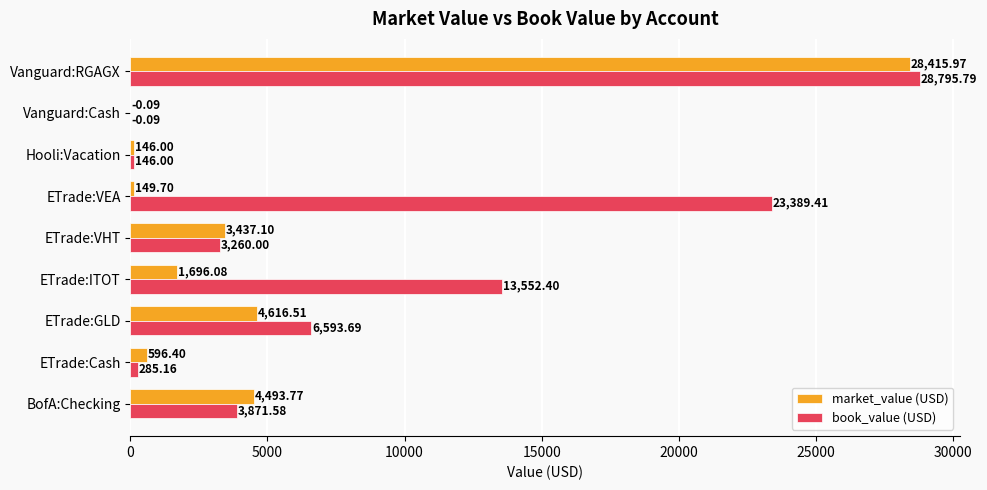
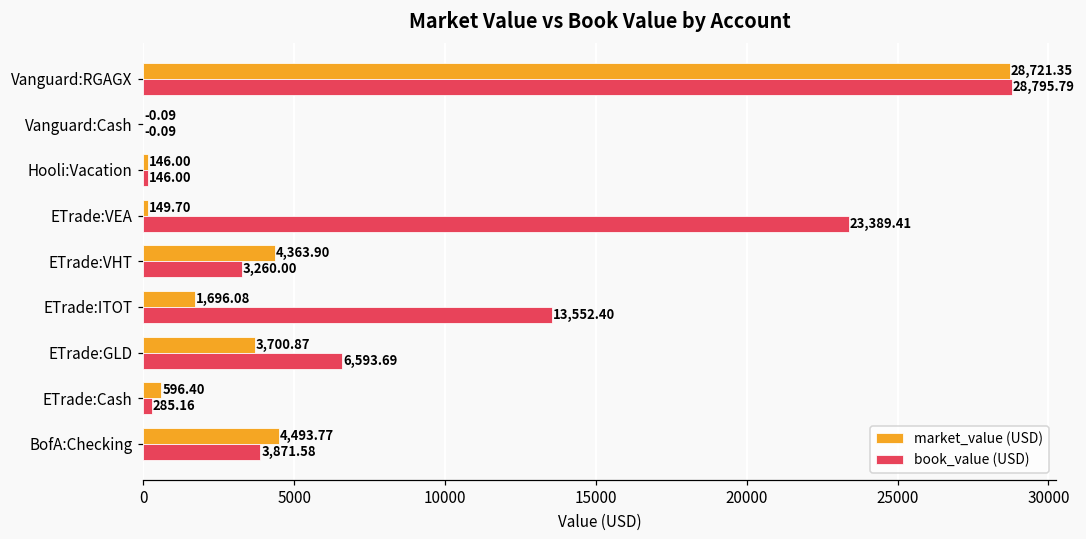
  {
    "market_value (USD)": {
-     "Vanguard:RGAGX": "28,415.97",
+     "Vanguard:RGAGX": "28,721.35",
      "Vanguard:Cash": "-0.09",
      "Hooli:Vacation": "146.00",
      "ETrade:VEA": "149.70",
-     "ETrade:VHT": "3,437.10",
+     "ETrade:VHT": "4,363.90",
      "ETrade:ITOT": "1,696.08",
-     "ETrade:GLD": "4,616.51",
+     "ETrade:GLD": "3,700.87",
      "ETrade:Cash": "596.40",
      "BofA:Checking": "4,493.77"
    },
    "book_value (USD)": {
      "Vanguard:RGAGX": "28,795.79",
      "Vanguard:Cash": "-0.09",
      "Hooli:Vacation": "146.00",
      "ETrade:VEA": "23,389.41",
      "ETrade:VHT": "3,260.00",
      "ETrade:ITOT": "13,552.40",
      "ETrade:GLD": "6,593.69",
      "ETrade:Cash": "285.16",
      "BofA:Checking": "3,871.58"
    }
  }
